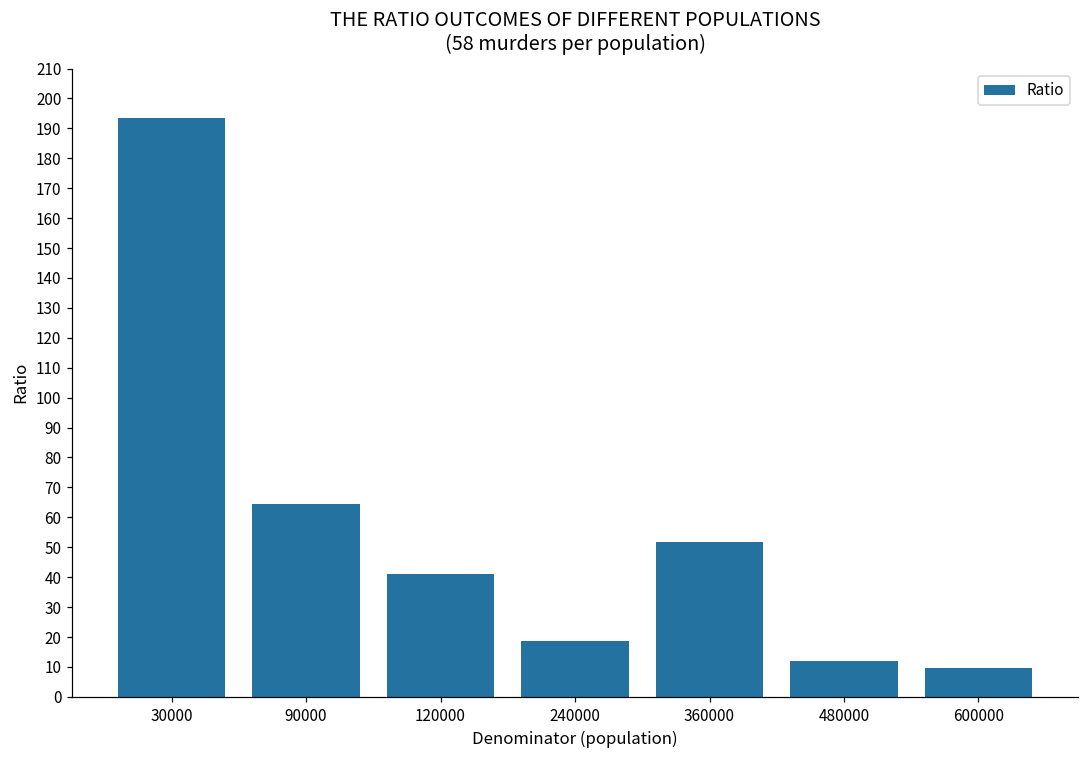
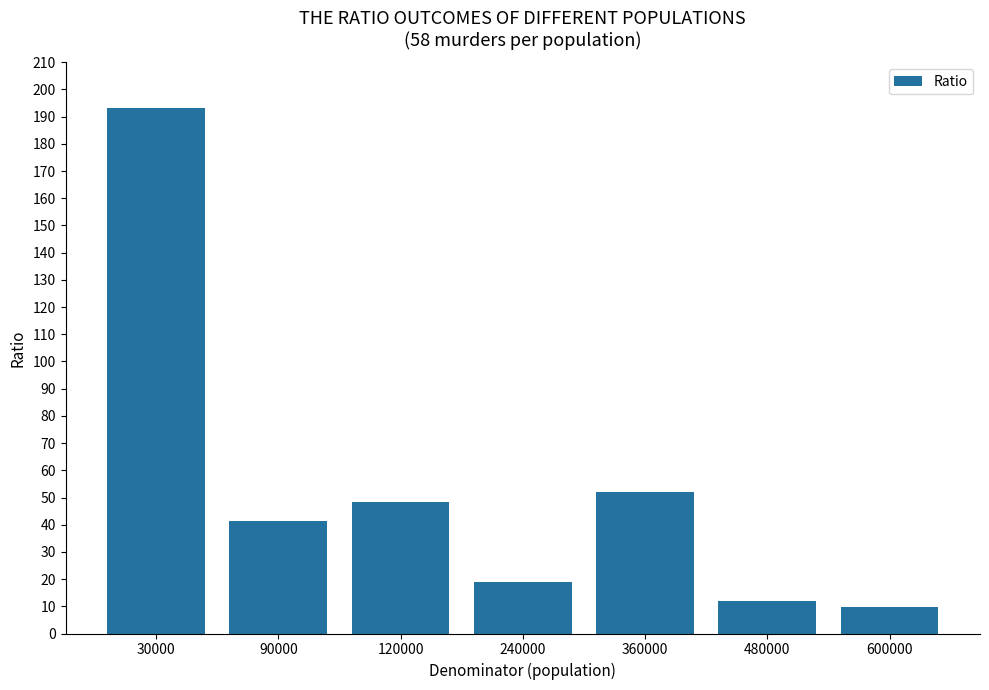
  {
    "30000": 193,
-   "90000": 64,
-   "120000": 41,
+   "90000": 41,
+   "120000": 48,
    "240000": 19,
    "360000": 52,
    "480000": 12,
    "600000": 10
  }
